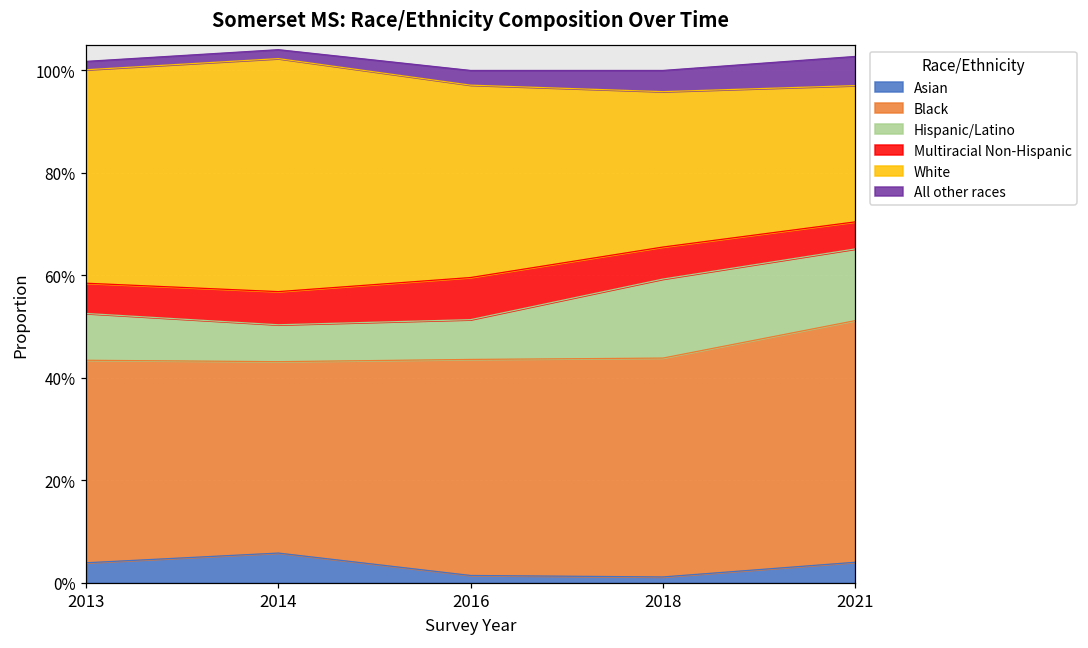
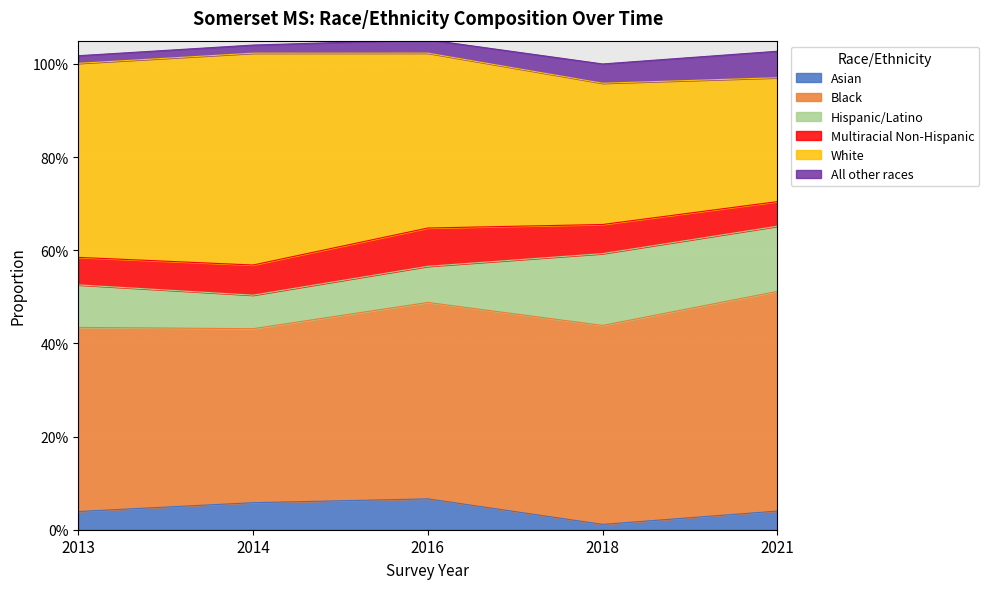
  {
    "Asian": {
      "2013": "4%",
      "2014": "6%",
-     "2016": "1%",
+     "2016": "7%",
      "2018": "1%",
      "2021": "4%"
    },
    "Black": {
      "2013": "40%",
      "2014": "37%",
      "2016": "42%",
      "2018": "43%",
      "2021": "47%"
    },
    "Hispanic/Latino": {
      "2013": "9%",
      "2014": "7%",
      "2016": "8%",
      "2018": "15%",
      "2021": "14%"
    },
    "Multiracial Non-Hispanic": {
      "2013": "6%",
      "2014": "6%",
      "2016": "8%",
      "2018": "6%",
      "2021": "5%"
    },
    "White": {
      "2013": "42%",
      "2014": "45%",
      "2016": "38%",
      "2018": "30%",
      "2021": "27%"
    },
    "All other races": {
      "2013": "2%",
      "2014": "2%",
      "2016": "3%",
      "2018": "4%",
      "2021": "6%"
    }
  }
